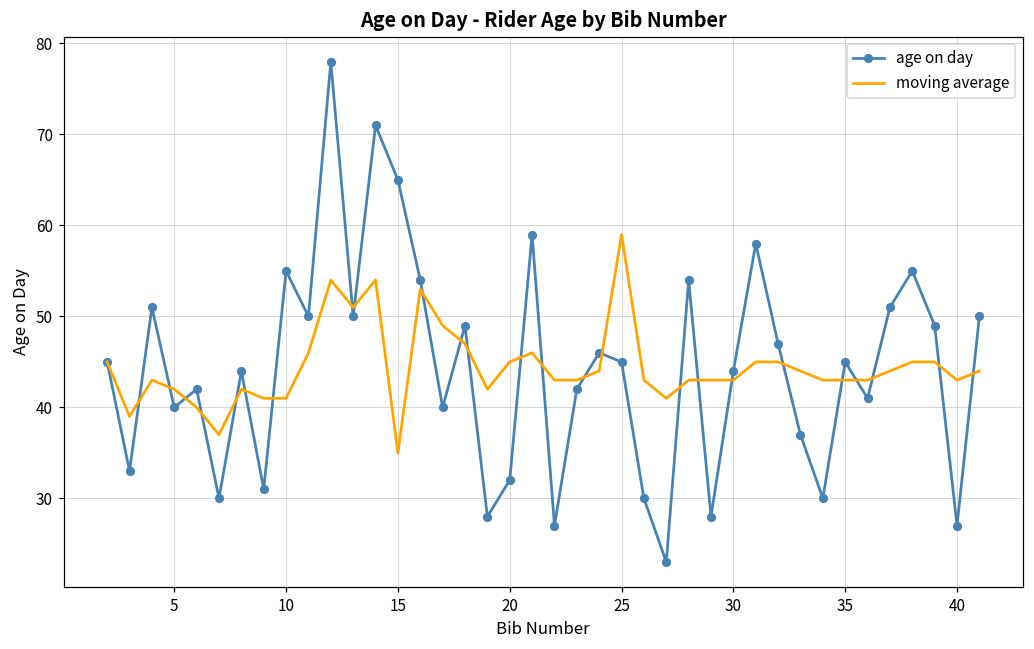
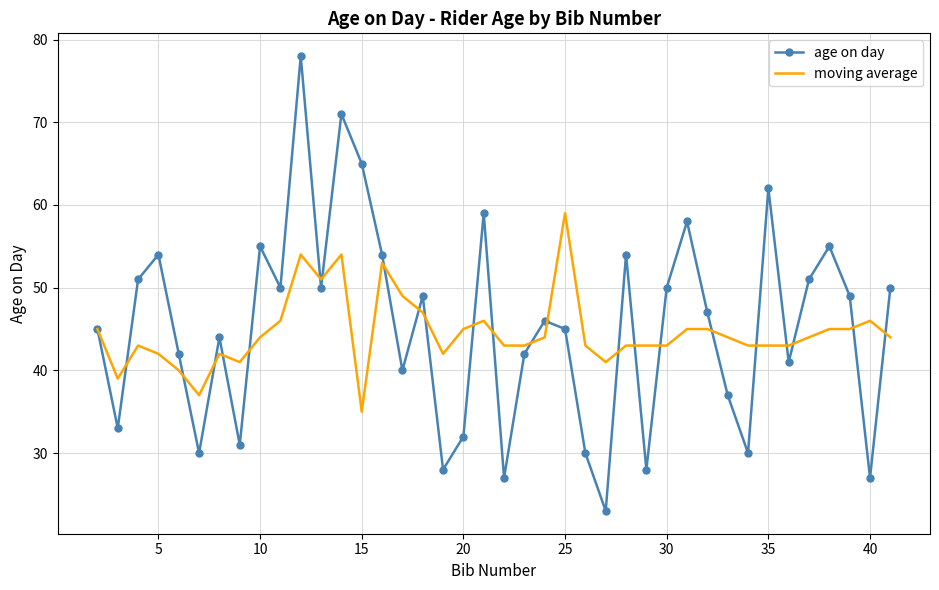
  {
    "age on day": {
-     "5": 40,
+     "5": 54,
      "10": 55,
      "15": 65,
      "20": 32,
      "25": 45,
-     "30": 44,
-     "35": 45,
+     "30": 50,
+     "35": 62,
      "40": 27
    },
    "moving average": {
      "5": 42,
-     "10": 41,
+     "10": 44,
      "15": 35,
      "20": 45,
      "25": 59,
      "30": 43,
      "35": 43,
-     "40": 43
+     "40": 46
    }
  }
